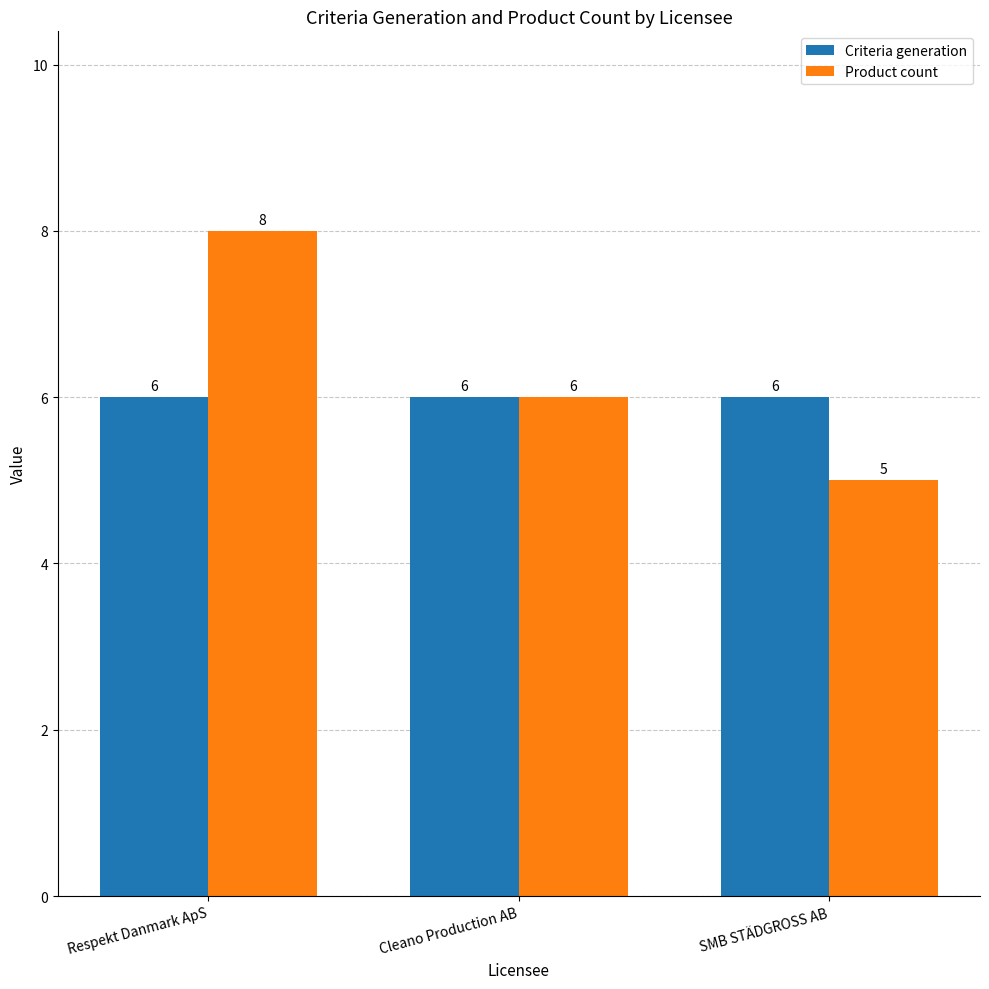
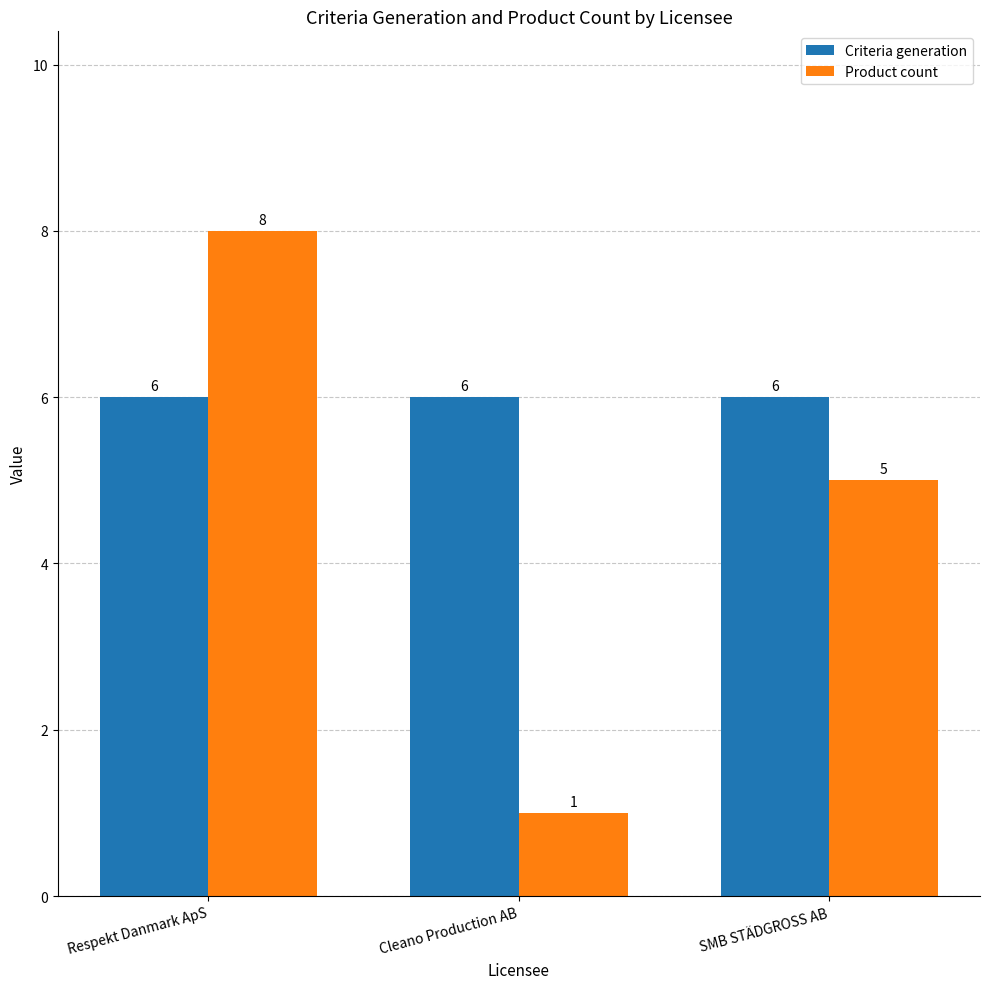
  {
    "Criteria generation": {
      "Respekt Danmark ApS": 6,
      "Cleano Production AB": 6,
      "SMB STÄDGROSS AB": 6
    },
    "Product count": {
      "Respekt Danmark ApS": 8,
-     "Cleano Production AB": 6,
+     "Cleano Production AB": 1,
      "SMB STÄDGROSS AB": 5
    }
  }
